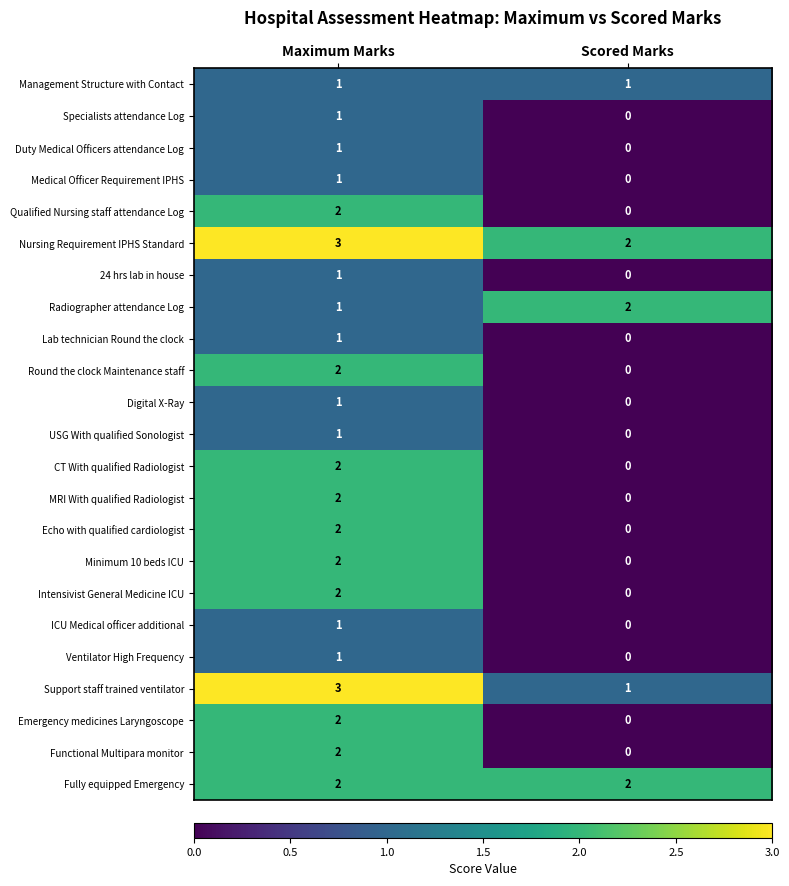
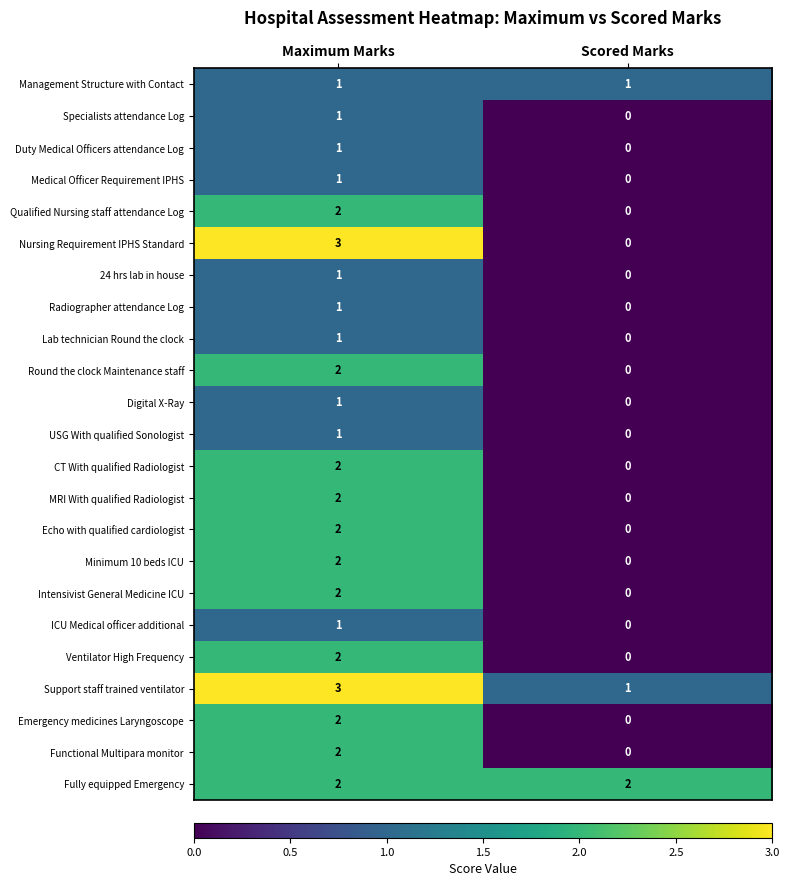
  {
    "Management Structure with Contact": {
      "Maximum Marks": 1,
      "Scored Marks": 1
    },
    "Specialists attendance Log": {
      "Maximum Marks": 1,
      "Scored Marks": 0
    },
    "Duty Medical Officers attendance Log": {
      "Maximum Marks": 1,
      "Scored Marks": 0
    },
    "Medical Officer Requirement IPHS": {
      "Maximum Marks": 1,
      "Scored Marks": 0
    },
    "Qualified Nursing staff attendance Log": {
      "Maximum Marks": 2,
      "Scored Marks": 0
    },
    "Nursing Requirement IPHS Standard": {
      "Maximum Marks": 3,
-     "Scored Marks": 2
+     "Scored Marks": 0
    },
    "24 hrs lab in house": {
      "Maximum Marks": 1,
      "Scored Marks": 0
    },
    "Radiographer attendance Log": {
      "Maximum Marks": 1,
-     "Scored Marks": 2
+     "Scored Marks": 0
    },
    "Lab technician Round the clock": {
      "Maximum Marks": 1,
      "Scored Marks": 0
    },
    "Round the clock Maintenance staff": {
      "Maximum Marks": 2,
      "Scored Marks": 0
    },
    "Digital X-Ray": {
      "Maximum Marks": 1,
      "Scored Marks": 0
    },
    "USG With qualified Sonologist": {
      "Maximum Marks": 1,
      "Scored Marks": 0
    },
    "CT With qualified Radiologist": {
      "Maximum Marks": 2,
      "Scored Marks": 0
    },
    "MRI With qualified Radiologist": {
      "Maximum Marks": 2,
      "Scored Marks": 0
    },
    "Echo with qualified cardiologist": {
      "Maximum Marks": 2,
      "Scored Marks": 0
    },
    "Minimum 10 beds ICU": {
      "Maximum Marks": 2,
      "Scored Marks": 0
    },
    "Intensivist General Medicine ICU": {
      "Maximum Marks": 2,
      "Scored Marks": 0
    },
    "ICU Medical officer additional": {
      "Maximum Marks": 1,
      "Scored Marks": 0
    },
    "Ventilator High Frequency": {
-     "Maximum Marks": 1,
+     "Maximum Marks": 2,
      "Scored Marks": 0
    },
    "Support staff trained ventilator": {
      "Maximum Marks": 3,
      "Scored Marks": 1
    },
    "Emergency medicines Laryngoscope": {
      "Maximum Marks": 2,
      "Scored Marks": 0
    },
    "Functional Multipara monitor": {
      "Maximum Marks": 2,
      "Scored Marks": 0
    },
    "Fully equipped Emergency": {
      "Maximum Marks": 2,
      "Scored Marks": 2
    }
  }
